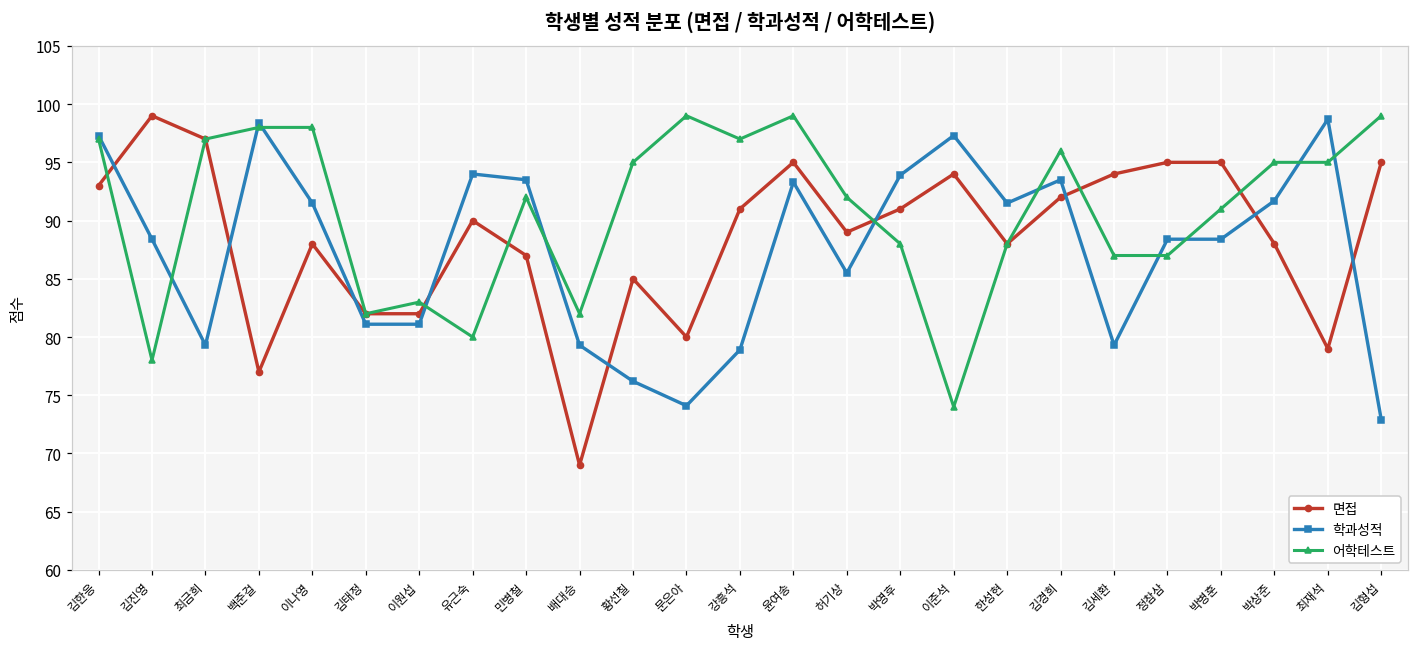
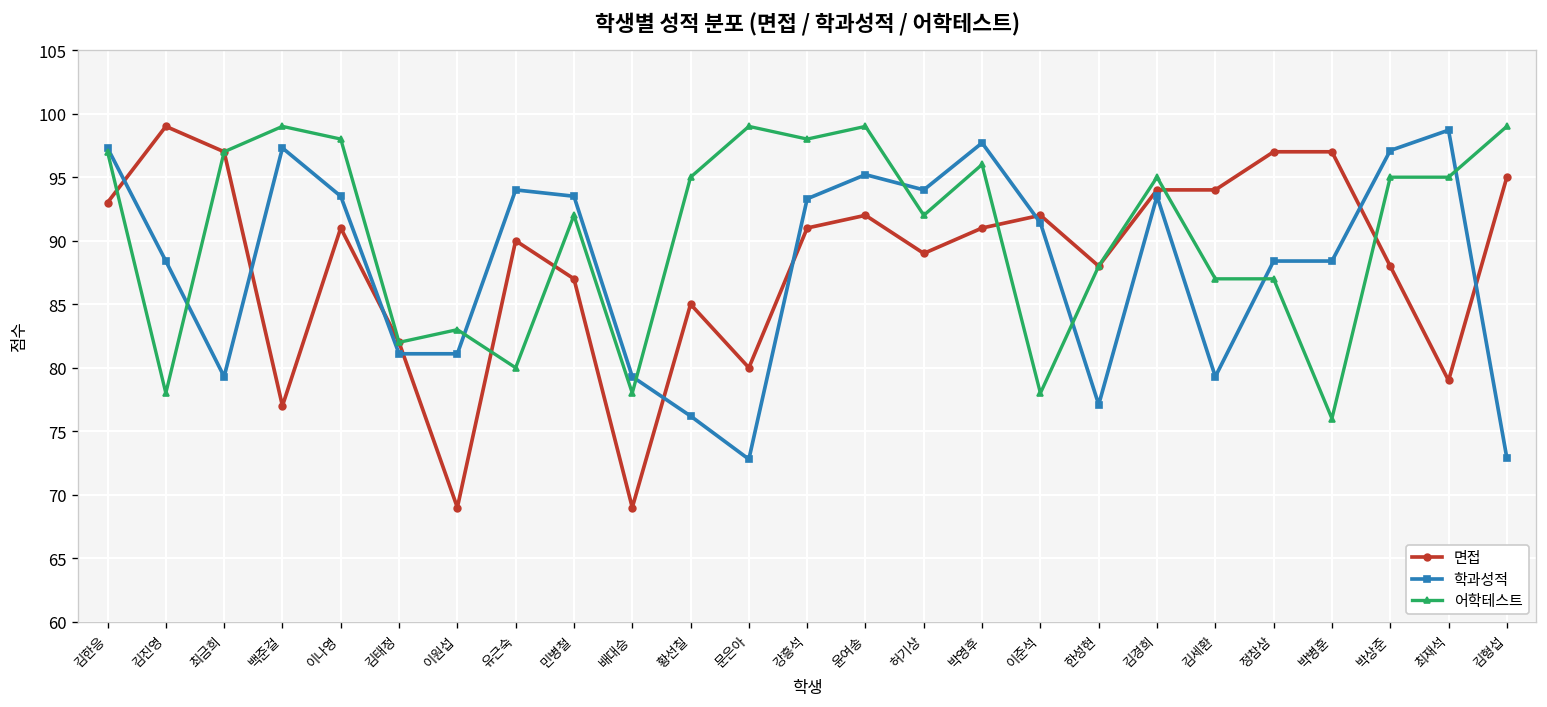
  {
    "면접": {
      "김한응": 93,
      "김진영": 99,
      "백준걸": 77,
-     "이나영": 88,
-     "이원섭": 82,
+     "이나영": 91,
+     "이원섭": 69,
      "유근숙": 90,
      "민병철": 87,
      "배대승": 69,
      "황선칠": 85,
      "문은아": 80,
      "강흥석": 91,
-     "윤여송": 95,
+     "윤여송": 92,
      "허기상": 89,
      "박영후": 91,
-     "이준석": 94,
-     "김경희": 92,
+     "이준석": 92,
+     "김경희": 94,
      "김세환": 94,
-     "정참삼": 95,
-     "박병훈": 95,
+     "정참삼": 97,
+     "박병훈": 97,
      "박상준": 88,
      "최재석": 79,
      "김형섭": 95
    },
    "학과성적": {
      "김한응": 97.3,
      "김진영": 88.4,
      "최금희": 79.3,
-     "백준걸": 98.4,
-     "이나영": 91.5,
+     "백준걸": 97.3,
+     "이나영": 93.5,
      "김태정": 81.1,
      "이원섭": 81.1,
      "유근숙": 94.0,
      "민병철": 93.5,
      "배대승": 79.3,
      "황선칠": 76.2,
-     "문은아": 74.1,
-     "강흥석": 78.9,
-     "윤여송": 93.3,
-     "허기상": 85.5,
-     "박영후": 93.9,
-     "이준석": 97.3,
-     "한성현": 91.5,
+     "문은아": 72.8,
+     "강흥석": 93.3,
+     "윤여송": 95.2,
+     "허기상": 94.0,
+     "박영후": 97.7,
+     "이준석": 91.4,
+     "한성현": 77.1,
      "김경희": 93.5,
      "김세환": 79.3,
      "정참삼": 88.4,
      "박병훈": 88.4,
-     "박상준": 91.7,
+     "박상준": 97.1,
      "최재석": 98.7,
      "김형섭": 72.9
    },
    "어학테스트": {
      "김한응": 97,
      "김진영": 78,
-     "백준걸": 98,
+     "백준걸": 99,
      "이나영": 98,
      "이원섭": 83,
      "유근숙": 80,
      "민병철": 92,
-     "배대승": 82,
+     "배대승": 78,
      "황선칠": 95,
      "문은아": 99,
-     "강흥석": 97,
+     "강흥석": 98,
      "윤여송": 99,
      "허기상": 92,
-     "박영후": 88,
-     "이준석": 74,
-     "김경희": 96,
+     "박영후": 96,
+     "이준석": 78,
+     "김경희": 95,
      "김세환": 87,
      "정참삼": 87,
-     "박병훈": 91,
+     "박병훈": 76,
      "박상준": 95,
      "최재석": 95,
      "김형섭": 99
    }
  }
